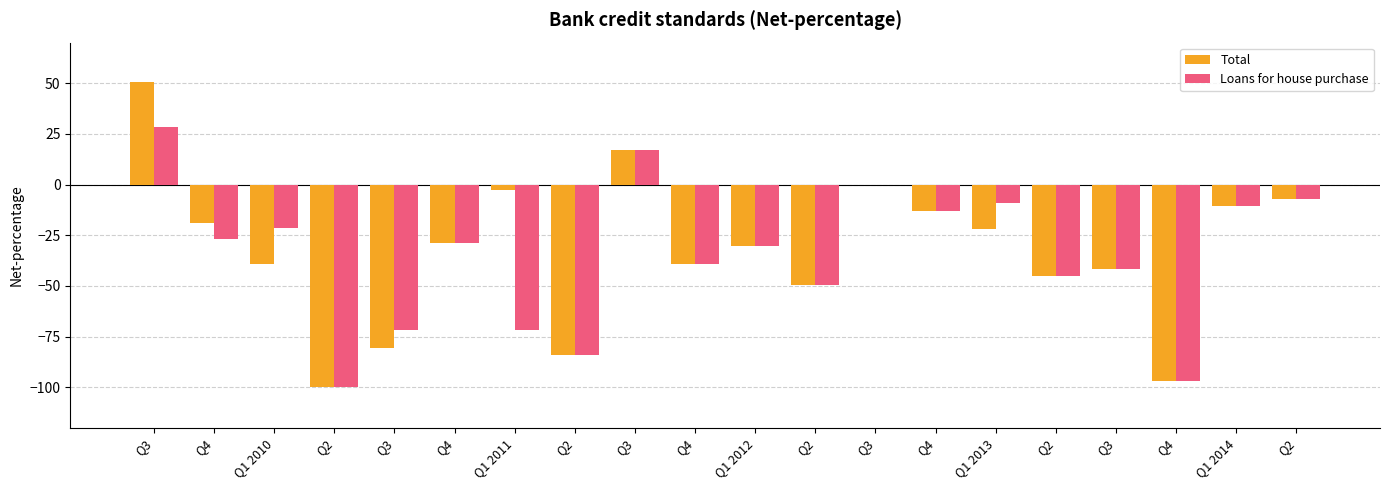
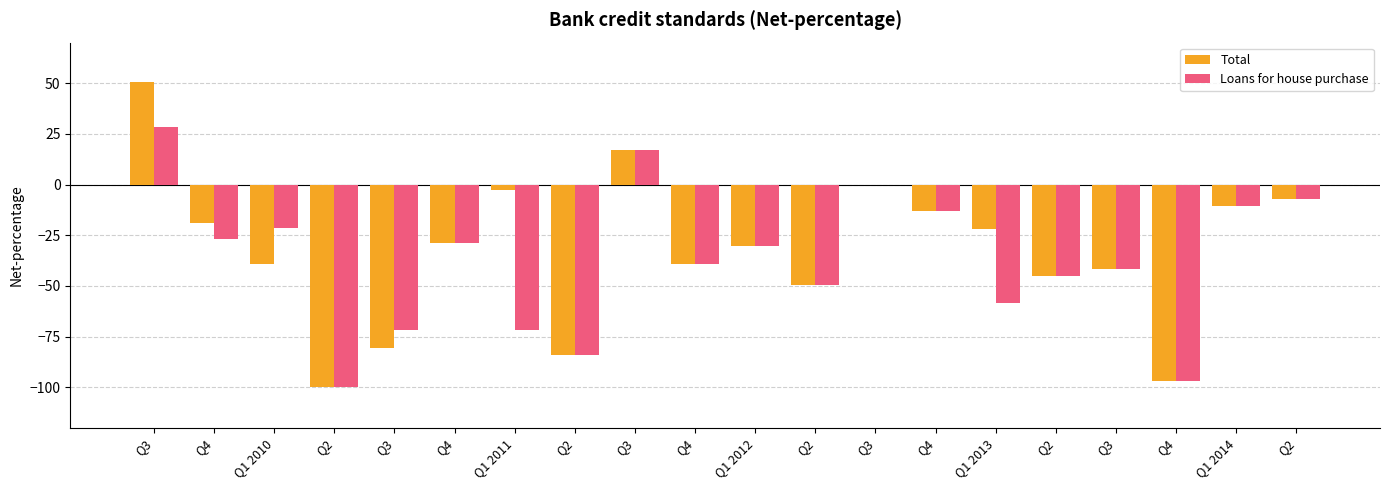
  {
    "Total": {
      "Q1 2010": -39,
      "Q1 2011": -3,
      "Q1 2012": -30,
      "Q1 2013": -22,
      "Q1 2014": -11
    },
    "Loans for house purchase": {
      "Q1 2010": -21,
      "Q1 2011": -72,
      "Q1 2012": -30,
-     "Q1 2013": -9,
+     "Q1 2013": -58,
      "Q1 2014": -11
    }
  }
